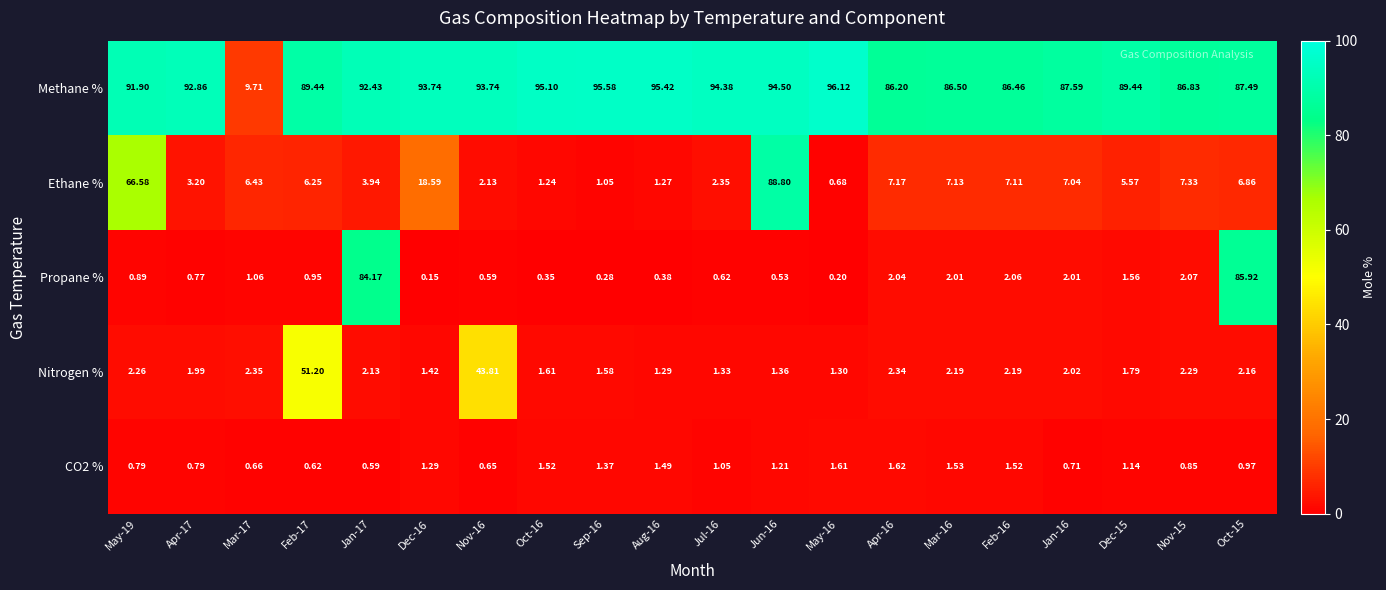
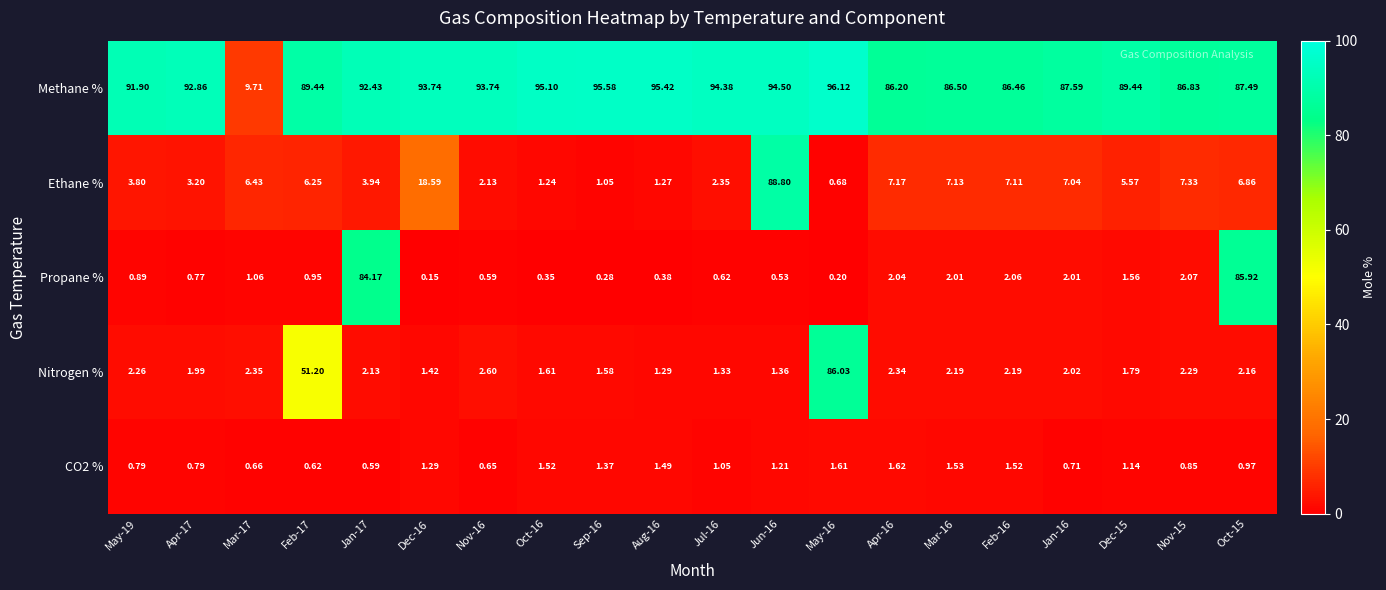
  {
    "Methane %": {
      "May-19": 91.90,
      "Apr-17": 92.86,
      "Mar-17": 9.71,
      "Feb-17": 89.44,
      "Jan-17": 92.43,
      "Dec-16": 93.74,
      "Nov-16": 93.74,
      "Oct-16": 95.10,
      "Sep-16": 95.58,
      "Aug-16": 95.42,
      "Jul-16": 94.38,
      "Jun-16": 94.50,
      "May-16": 96.12,
      "Apr-16": 86.20,
      "Mar-16": 86.50,
      "Feb-16": 86.46,
      "Jan-16": 87.59,
      "Dec-15": 89.44,
      "Oct-15": 87.49
    },
    "Ethane %": {
-     "May-19": 66.58,
+     "May-19": 3.80,
      "Apr-17": 3.20,
      "Mar-17": 6.43,
      "Feb-17": 6.25,
      "Jan-17": 3.94,
      "Dec-16": 18.59,
      "Nov-16": 2.13,
      "Oct-16": 1.24,
      "Sep-16": 1.05,
      "Aug-16": 1.27,
      "Jul-16": 2.35,
      "Jun-16": 88.80,
      "May-16": 0.68,
      "Apr-16": 7.17,
      "Mar-16": 7.13,
      "Feb-16": 7.11,
      "Jan-16": 7.04,
      "Dec-15": 5.57,
      "Nov-15": 7.33,
      "Oct-15": 6.86
    },
    "Propane %": {
      "May-19": 0.89,
      "Apr-17": 0.77,
      "Mar-17": 1.06,
      "Feb-17": 0.95,
      "Jan-17": 84.17,
      "Dec-16": 0.15,
      "Nov-16": 0.59,
      "Oct-16": 0.35,
      "Sep-16": 0.28,
      "Aug-16": 0.38,
      "Jul-16": 0.62,
      "Jun-16": 0.53,
      "May-16": 0.20,
      "Apr-16": 2.04,
      "Mar-16": 2.01,
      "Feb-16": 2.06,
      "Jan-16": 2.01,
      "Dec-15": 1.56,
      "Nov-15": 2.07,
      "Oct-15": 85.92
    },
    "Nitrogen %": {
      "May-19": 2.26,
      "Apr-17": 1.99,
      "Mar-17": 2.35,
      "Feb-17": 51.20,
      "Jan-17": 2.13,
      "Dec-16": 1.42,
-     "Nov-16": 43.81,
+     "Nov-16": 2.60,
      "Oct-16": 1.61,
      "Sep-16": 1.58,
      "Aug-16": 1.29,
      "Jul-16": 1.33,
      "Jun-16": 1.36,
-     "May-16": 1.30,
+     "May-16": 86.03,
      "Apr-16": 2.34,
      "Mar-16": 2.19,
      "Feb-16": 2.19,
      "Jan-16": 2.02,
      "Dec-15": 1.79,
      "Nov-15": 2.29,
      "Oct-15": 2.16
    },
    "CO2 %": {
      "May-19": 0.79,
      "Apr-17": 0.79,
      "Mar-17": 0.66,
      "Feb-17": 0.62,
      "Jan-17": 0.59,
      "Dec-16": 1.29,
      "Nov-16": 0.65,
      "Oct-16": 1.52,
      "Sep-16": 1.37,
      "Aug-16": 1.49,
      "Jul-16": 1.05,
      "Jun-16": 1.21,
      "May-16": 1.61,
      "Apr-16": 1.62,
      "Mar-16": 1.53,
      "Feb-16": 1.52,
      "Jan-16": 0.71,
      "Dec-15": 1.14,
      "Nov-15": 0.85,
      "Oct-15": 0.97
    }
  }
